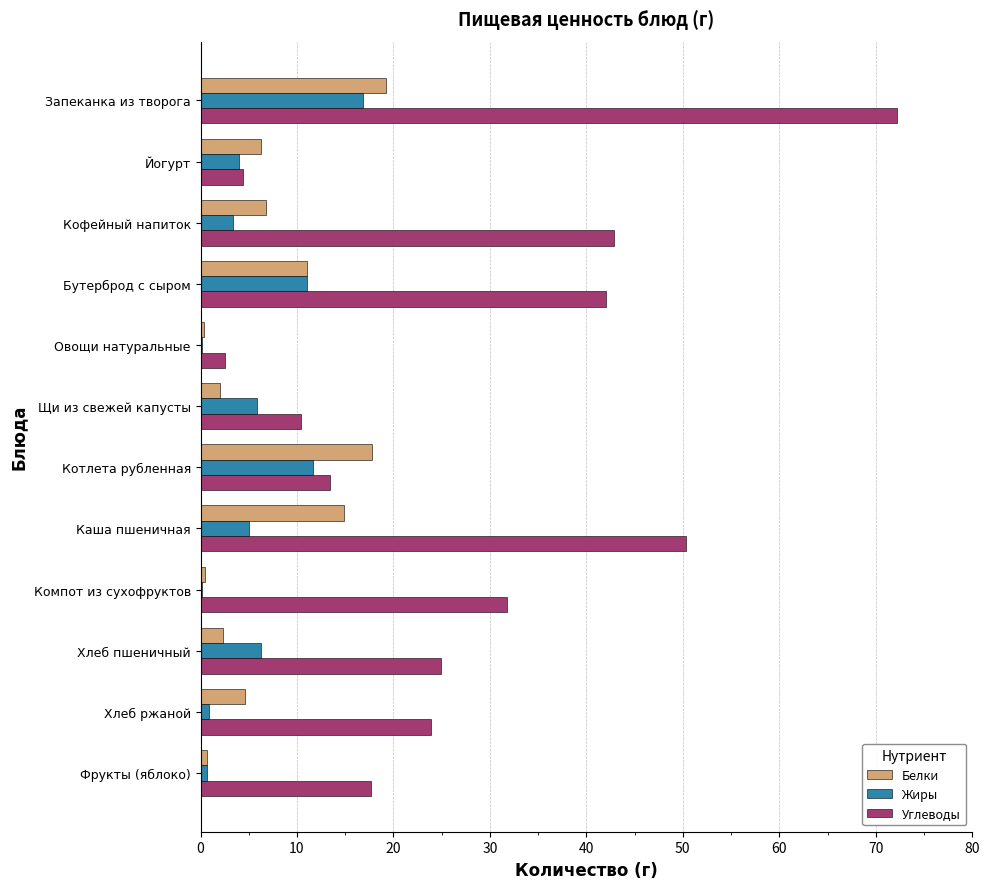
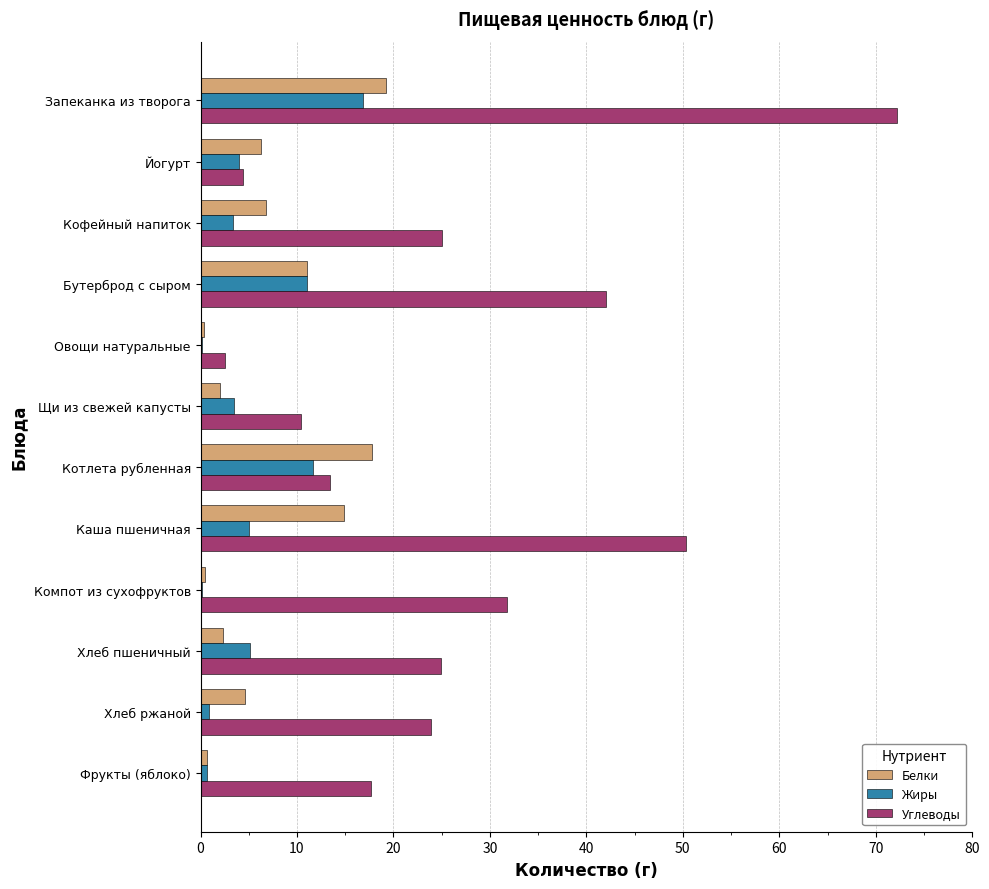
  {
    "Белки": {
      "Запеканка из творога": 19,
      "Йогурт": 6,
      "Кофейный напиток": 7,
      "Бутерброд с сыром": 11,
      "Овощи натуральные": 0,
      "Щи из свежей капусты": 2,
      "Котлета рубленная": 18,
      "Каша пшеничная": 15,
      "Компот из сухофруктов": 0,
      "Хлеб пшеничный": 2,
      "Хлеб ржаной": 5,
      "Фрукты (яблоко)": 1
    },
    "Жиры": {
      "Запеканка из творога": 17,
      "Йогурт": 4,
      "Кофейный напиток": 3,
      "Бутерброд с сыром": 11,
-     "Щи из свежей капусты": 6,
+     "Щи из свежей капусты": 4,
      "Котлета рубленная": 12,
      "Каша пшеничная": 5,
-     "Хлеб пшеничный": 6,
+     "Хлеб пшеничный": 5,
      "Хлеб ржаной": 1,
      "Фрукты (яблоко)": 1
    },
    "Углеводы": {
      "Запеканка из творога": 72,
      "Йогурт": 4,
-     "Кофейный напиток": 43,
+     "Кофейный напиток": 25,
      "Бутерброд с сыром": 42,
      "Овощи натуральные": 3,
      "Щи из свежей капусты": 10,
      "Котлета рубленная": 13,
      "Каша пшеничная": 50,
      "Компот из сухофруктов": 32,
      "Хлеб пшеничный": 25,
      "Хлеб ржаной": 24,
      "Фрукты (яблоко)": 18
    }
  }
